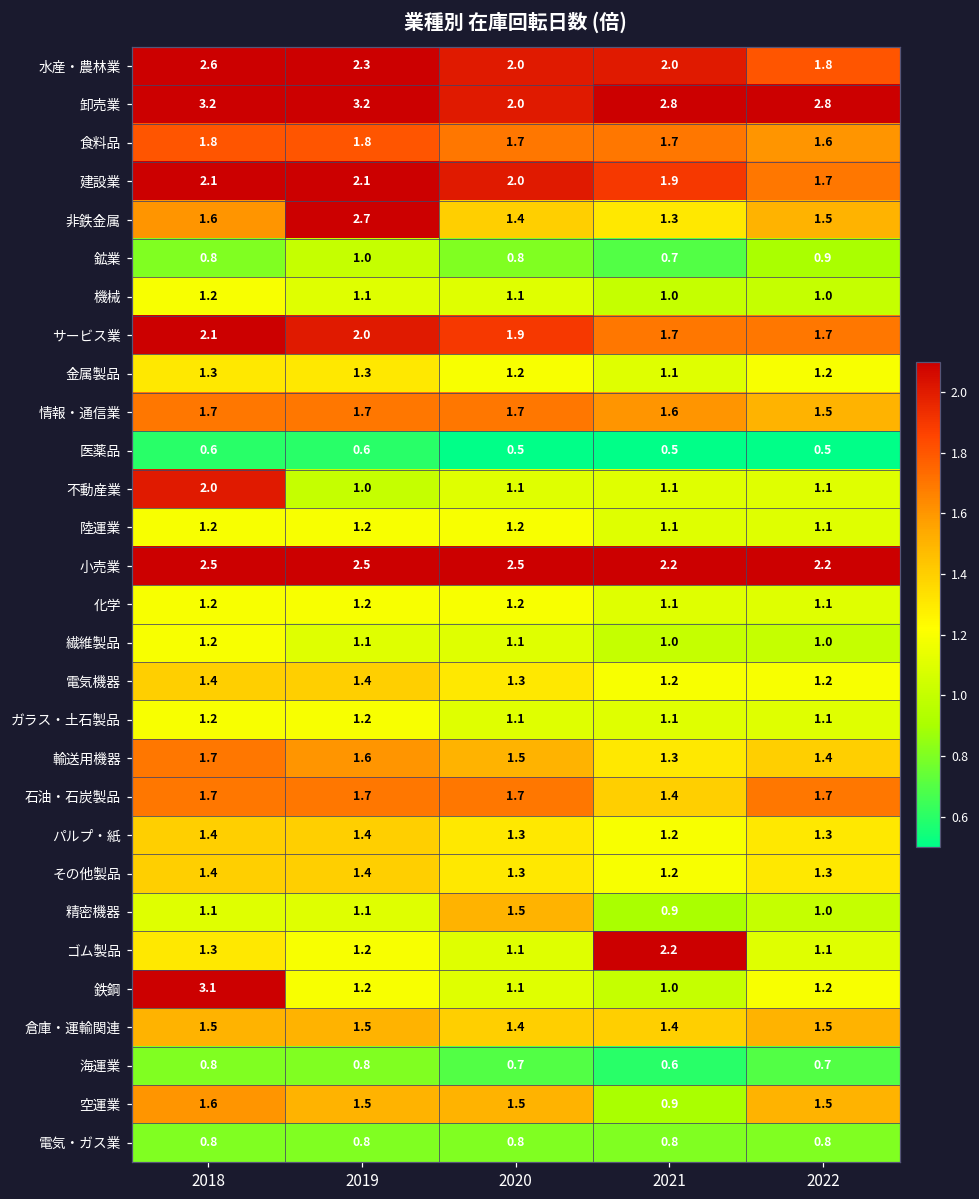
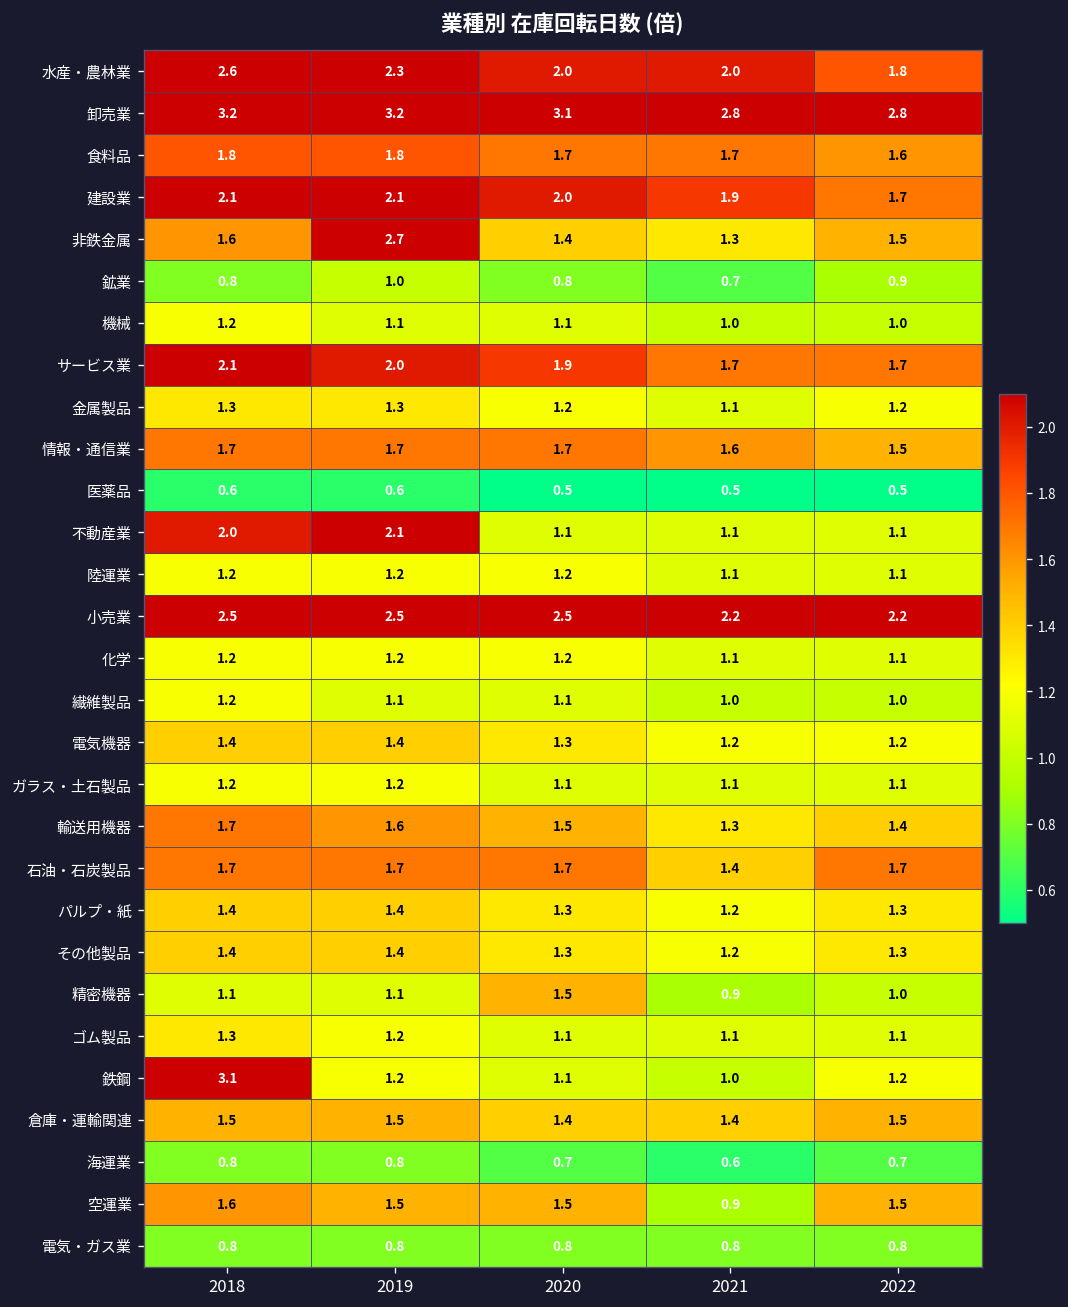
  {
    "水産・農林業": {
      "2018": 2.6,
      "2019": 2.3,
      "2020": 2.0,
      "2021": 2.0,
      "2022": 1.8
    },
    "卸売業": {
      "2018": 3.2,
      "2019": 3.2,
-     "2020": 2.0,
+     "2020": 3.1,
      "2021": 2.8,
      "2022": 2.8
    },
    "食料品": {
      "2018": 1.8,
      "2019": 1.8,
      "2020": 1.7,
      "2021": 1.7,
      "2022": 1.6
    },
    "建設業": {
      "2018": 2.1,
      "2019": 2.1,
      "2020": 2.0,
      "2021": 1.9,
      "2022": 1.7
    },
    "非鉄金属": {
      "2018": 1.6,
      "2019": 2.7,
      "2020": 1.4,
      "2021": 1.3,
      "2022": 1.5
    },
    "鉱業": {
      "2018": 0.8,
      "2019": 1.0,
      "2020": 0.8,
      "2021": 0.7,
      "2022": 0.9
    },
    "機械": {
      "2018": 1.2,
      "2019": 1.1,
      "2020": 1.1,
      "2021": 1.0,
      "2022": 1.0
    },
    "サービス業": {
      "2018": 2.1,
      "2019": 2.0,
      "2020": 1.9,
      "2021": 1.7,
      "2022": 1.7
    },
    "金属製品": {
      "2018": 1.3,
      "2019": 1.3,
      "2020": 1.2,
      "2021": 1.1,
      "2022": 1.2
    },
    "情報・通信業": {
      "2018": 1.7,
      "2019": 1.7,
      "2020": 1.7,
      "2021": 1.6,
      "2022": 1.5
    },
    "医薬品": {
      "2018": 0.6,
      "2019": 0.6,
      "2020": 0.5,
      "2021": 0.5,
      "2022": 0.5
    },
    "不動産業": {
      "2018": 2.0,
-     "2019": 1.0,
+     "2019": 2.1,
      "2020": 1.1,
      "2021": 1.1,
      "2022": 1.1
    },
    "陸運業": {
      "2018": 1.2,
      "2019": 1.2,
      "2020": 1.2,
      "2021": 1.1,
      "2022": 1.1
    },
    "小売業": {
      "2018": 2.5,
      "2019": 2.5,
      "2020": 2.5,
      "2021": 2.2,
      "2022": 2.2
    },
    "化学": {
      "2018": 1.2,
      "2019": 1.2,
      "2020": 1.2,
      "2021": 1.1,
      "2022": 1.1
    },
    "繊維製品": {
      "2018": 1.2,
      "2019": 1.1,
      "2020": 1.1,
      "2021": 1.0,
      "2022": 1.0
    },
    "電気機器": {
      "2018": 1.4,
      "2019": 1.4,
      "2020": 1.3,
      "2021": 1.2,
      "2022": 1.2
    },
    "ガラス・土石製品": {
      "2018": 1.2,
      "2019": 1.2,
      "2020": 1.1,
      "2021": 1.1,
      "2022": 1.1
    },
    "輸送用機器": {
      "2018": 1.7,
      "2019": 1.6,
      "2020": 1.5,
      "2021": 1.3,
      "2022": 1.4
    },
    "石油・石炭製品": {
      "2018": 1.7,
      "2019": 1.7,
      "2020": 1.7,
      "2021": 1.4,
      "2022": 1.7
    },
    "パルプ・紙": {
      "2018": 1.4,
      "2019": 1.4,
      "2020": 1.3,
      "2021": 1.2,
      "2022": 1.3
    },
    "その他製品": {
      "2018": 1.4,
      "2019": 1.4,
      "2020": 1.3,
      "2021": 1.2,
      "2022": 1.3
    },
    "精密機器": {
      "2018": 1.1,
      "2019": 1.1,
      "2020": 1.5,
      "2021": 0.9,
      "2022": 1.0
    },
    "ゴム製品": {
      "2018": 1.3,
      "2019": 1.2,
      "2020": 1.1,
-     "2021": 2.2,
+     "2021": 1.1,
      "2022": 1.1
    },
    "鉄鋼": {
      "2018": 3.1,
      "2019": 1.2,
      "2020": 1.1,
      "2021": 1.0,
      "2022": 1.2
    },
    "倉庫・運輸関連": {
      "2018": 1.5,
      "2019": 1.5,
      "2020": 1.4,
      "2021": 1.4,
      "2022": 1.5
    },
    "海運業": {
      "2018": 0.8,
      "2019": 0.8,
      "2020": 0.7,
      "2021": 0.6,
      "2022": 0.7
    },
    "空運業": {
      "2018": 1.6,
      "2019": 1.5,
      "2020": 1.5,
      "2021": 0.9,
      "2022": 1.5
    },
    "電気・ガス業": {
      "2018": 0.8,
      "2019": 0.8,
      "2020": 0.8,
      "2021": 0.8,
      "2022": 0.8
    }
  }
